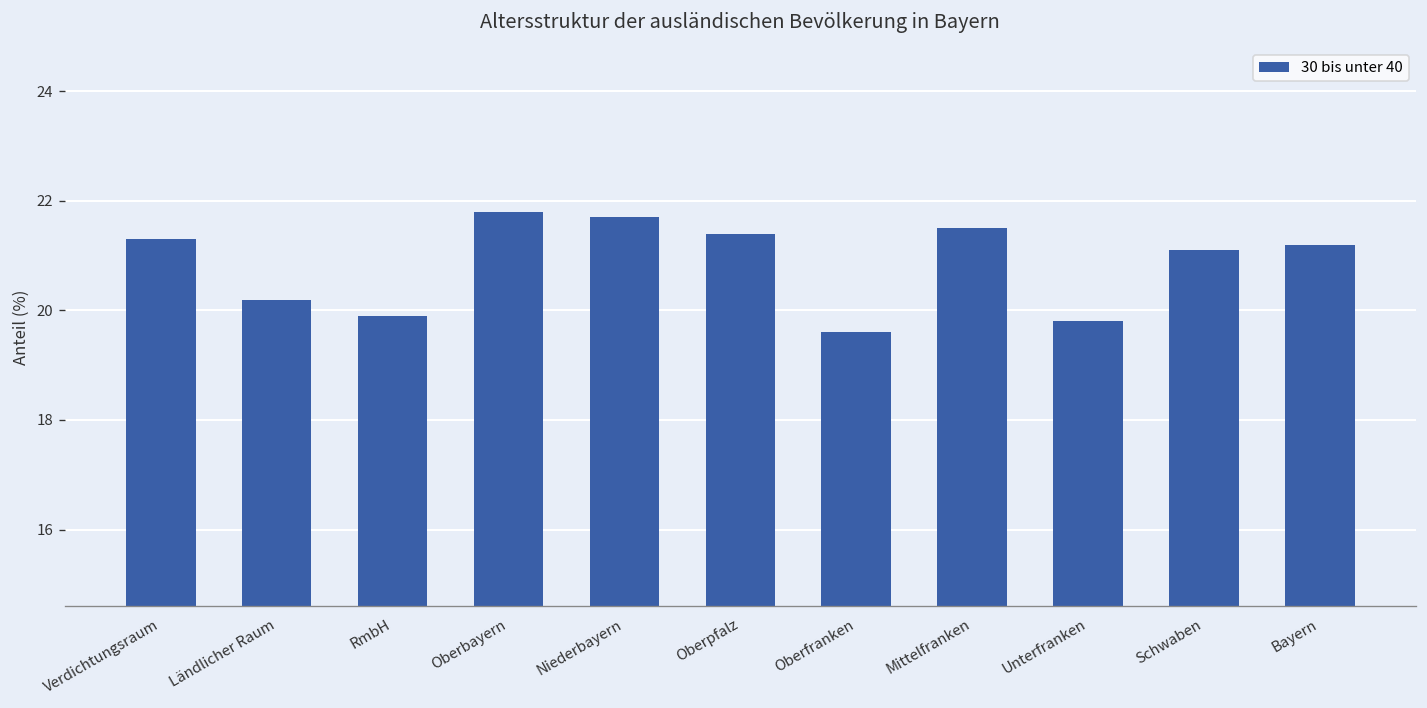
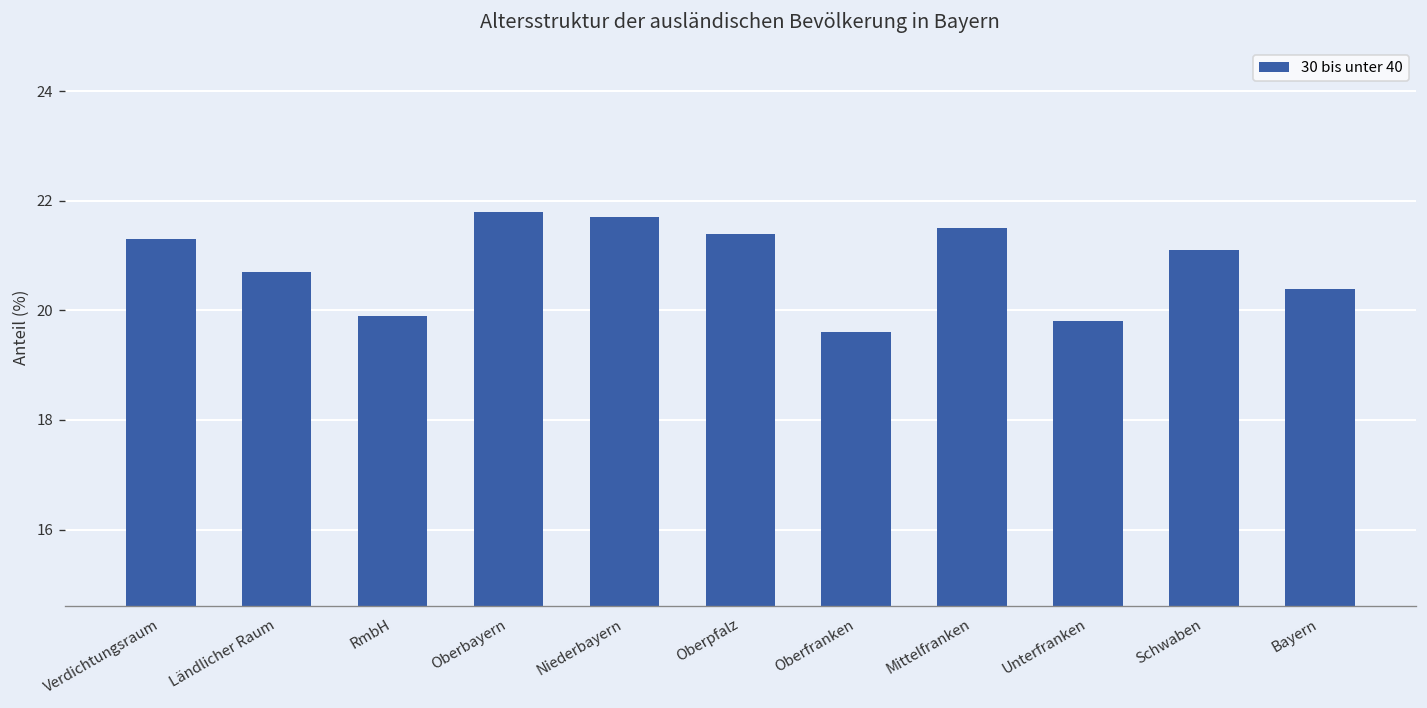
  {
    "Verdichtungsraum": 21.3,
-   "Ländlicher Raum": 20.2,
+   "Ländlicher Raum": 20.7,
    "RmbH": 19.9,
    "Oberbayern": 21.8,
    "Niederbayern": 21.7,
    "Oberpfalz": 21.4,
    "Oberfranken": 19.6,
    "Mittelfranken": 21.5,
    "Unterfranken": 19.8,
    "Schwaben": 21.1,
-   "Bayern": 21.2
+   "Bayern": 20.4
  }
